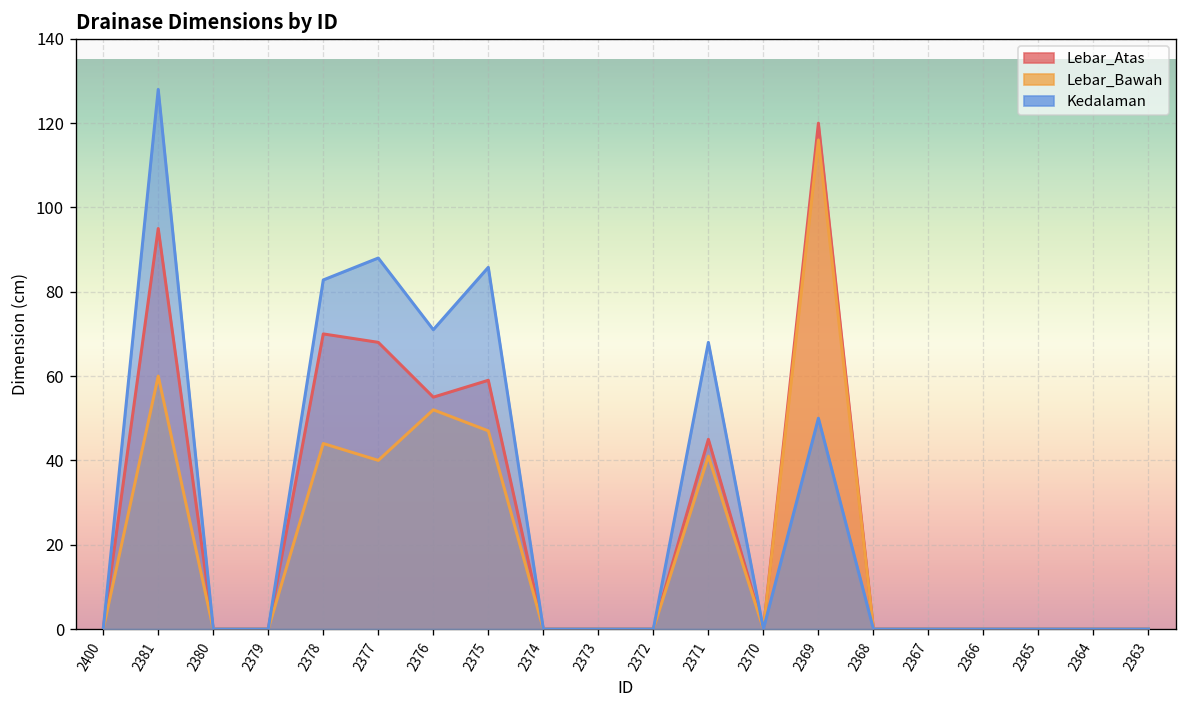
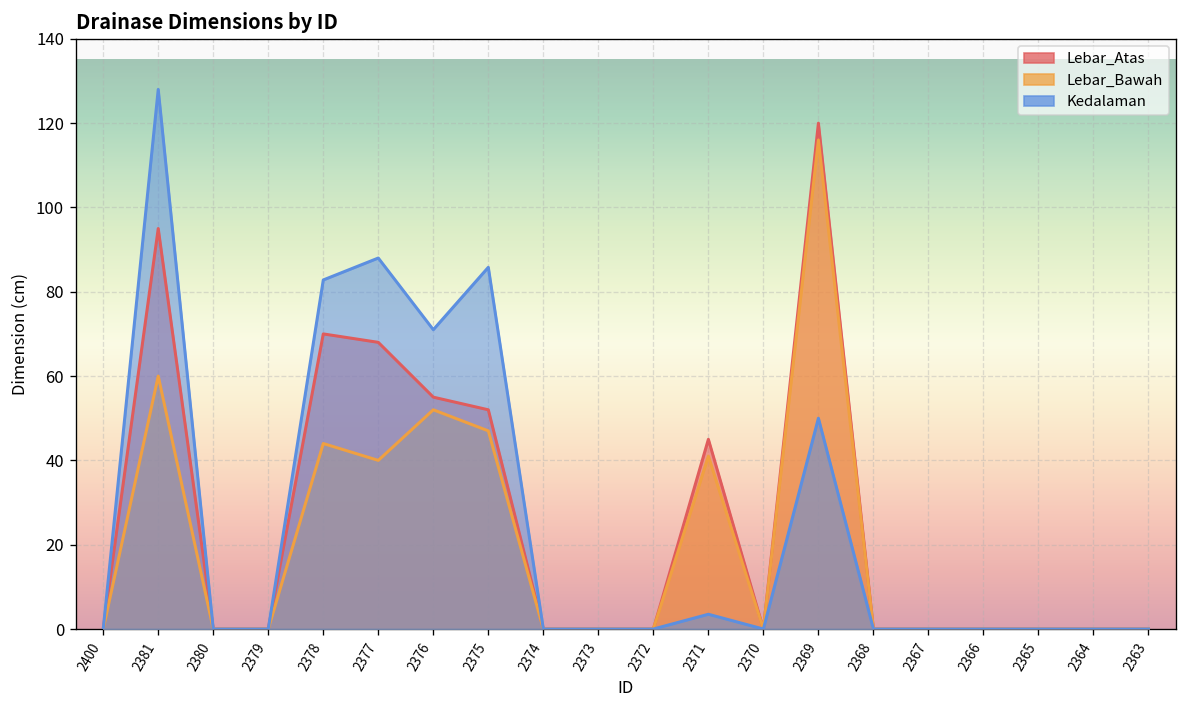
  {
    "Lebar_Atas": {
      "2381": 95,
      "2378": 70,
      "2377": 68,
      "2376": 55,
-     "2375": 59,
+     "2375": 52,
      "2371": 45,
      "2369": 120
    },
    "Lebar_Bawah": {
      "2381": 60,
      "2378": 44,
      "2377": 40,
      "2376": 52,
      "2375": 47,
      "2371": 41,
      "2369": 116
    },
    "Kedalaman": {
      "2381": 128,
      "2378": 83,
      "2377": 88,
      "2376": 71,
      "2375": 86,
-     "2371": 68,
+     "2371": 4,
      "2369": 50
    }
  }
